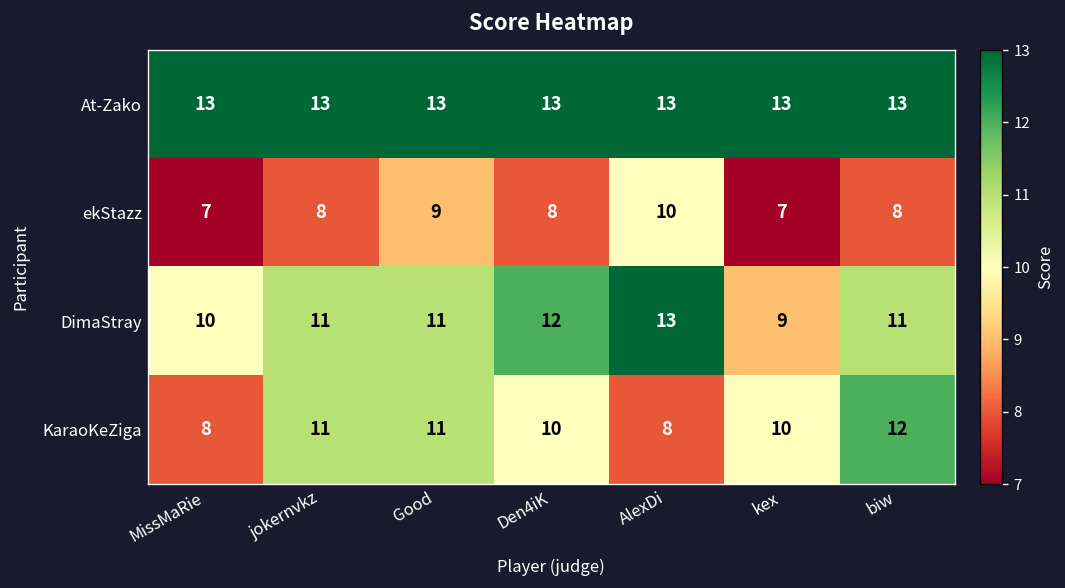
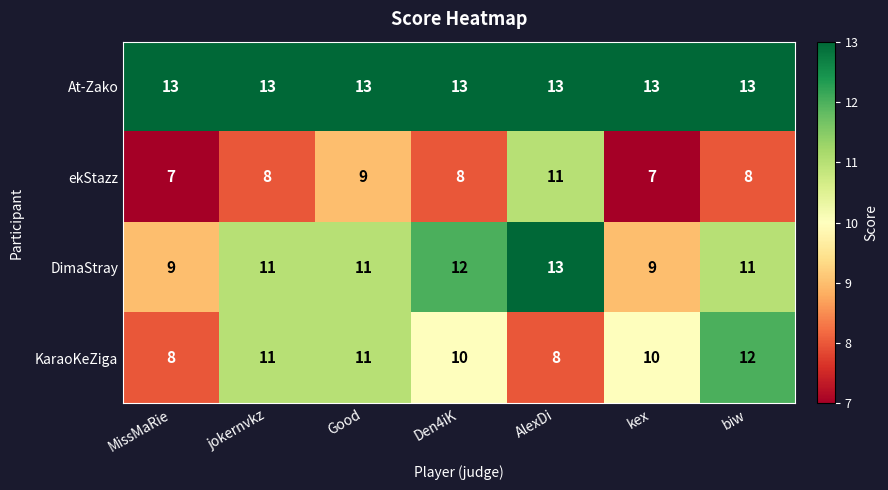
  {
    "At-Zako": {
      "MissMaRie": 13,
      "jokernvkz": 13,
      "Good": 13,
      "Den4iK": 13,
      "AlexDi": 13,
      "kex": 13,
      "biw": 13
    },
    "ekStazz": {
      "MissMaRie": 7,
      "jokernvkz": 8,
      "Good": 9,
      "Den4iK": 8,
-     "AlexDi": 10,
+     "AlexDi": 11,
      "kex": 7,
      "biw": 8
    },
    "DimaStray": {
-     "MissMaRie": 10,
+     "MissMaRie": 9,
      "jokernvkz": 11,
      "Good": 11,
      "Den4iK": 12,
      "AlexDi": 13,
      "kex": 9,
      "biw": 11
    },
    "KaraoKeZiga": {
      "MissMaRie": 8,
      "jokernvkz": 11,
      "Good": 11,
      "Den4iK": 10,
      "AlexDi": 8,
      "kex": 10,
      "biw": 12
    }
  }
